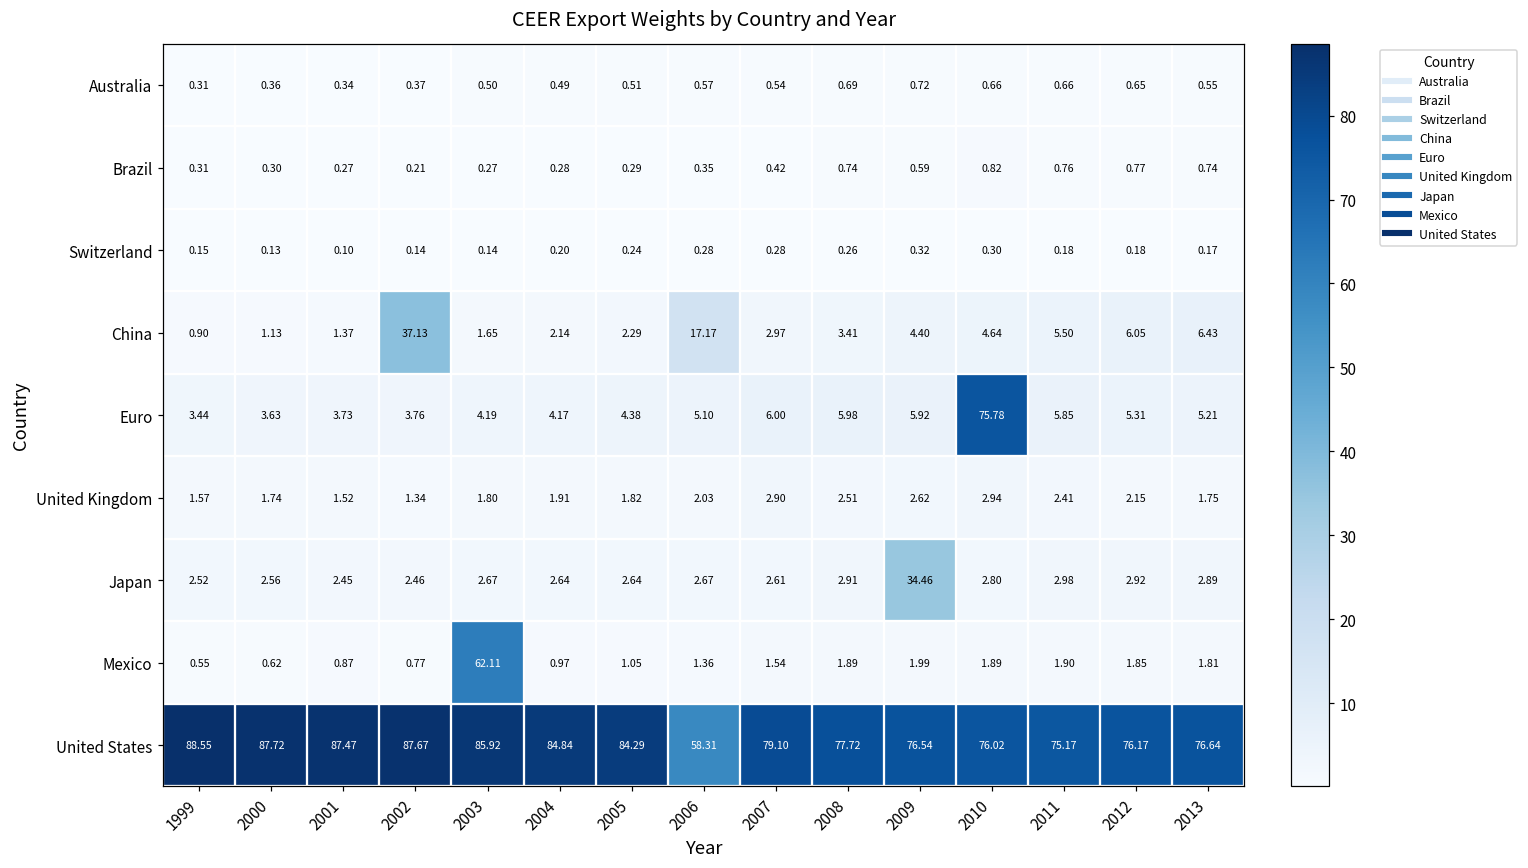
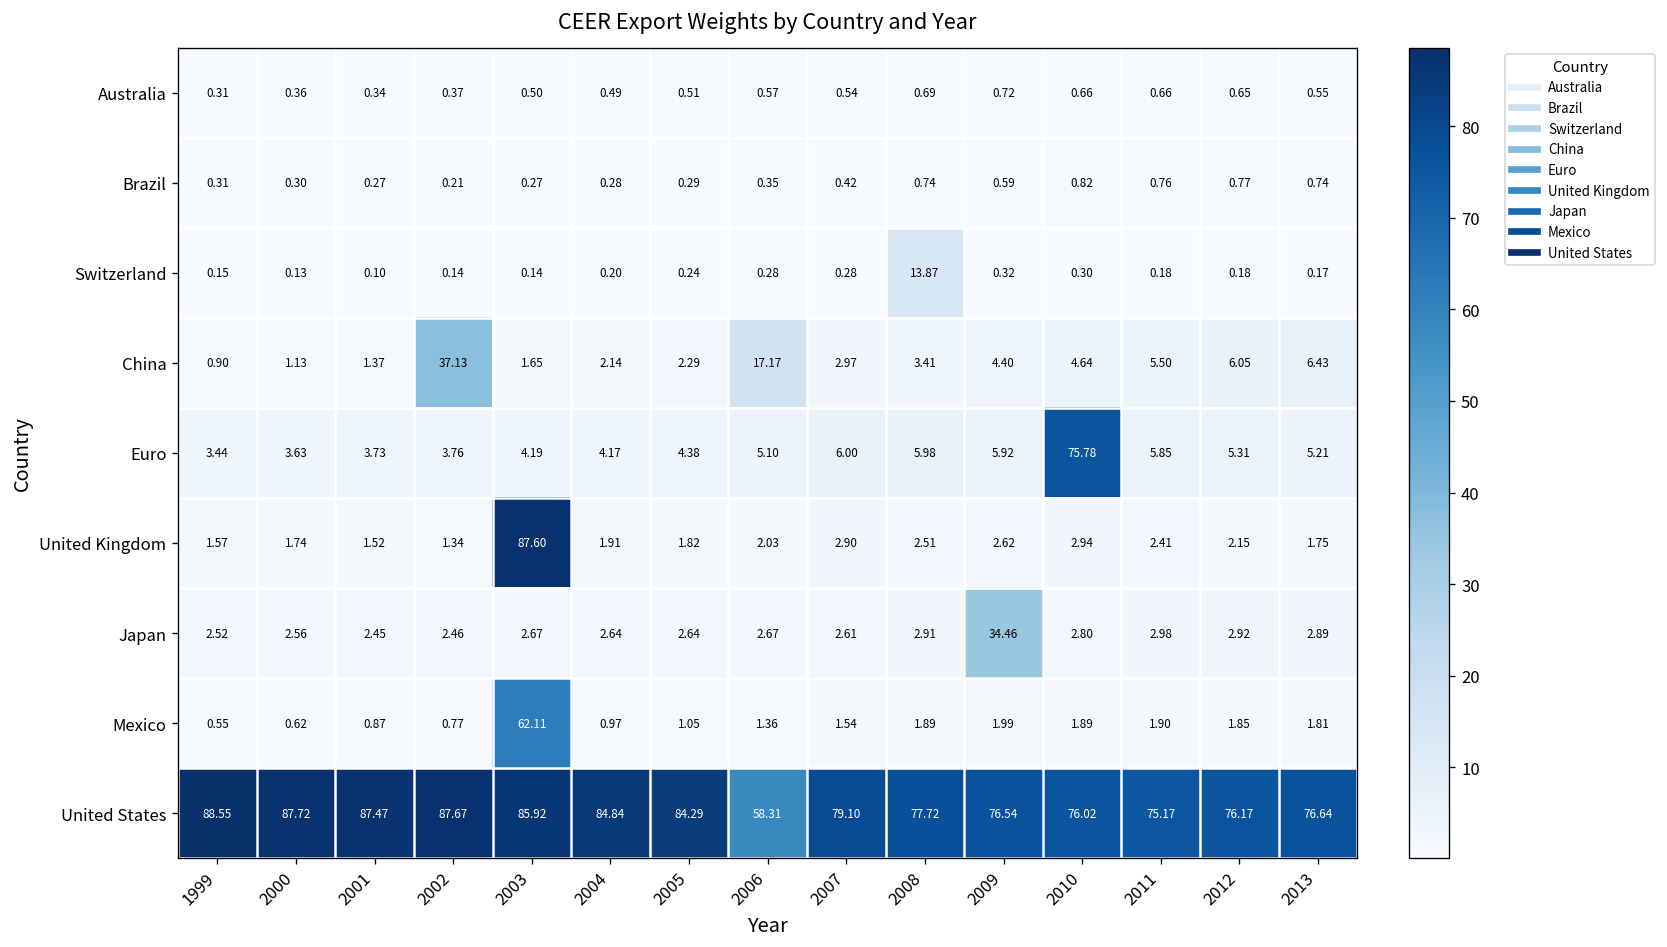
  {
    "Australia": {
      "1999": 0.31,
      "2000": 0.36,
      "2001": 0.34,
      "2002": 0.37,
      "2003": 0.50,
      "2004": 0.49,
      "2005": 0.51,
      "2006": 0.57,
      "2007": 0.54,
      "2008": 0.69,
      "2009": 0.72,
      "2010": 0.66,
      "2011": 0.66,
      "2012": 0.65,
      "2013": 0.55
    },
    "Brazil": {
      "1999": 0.31,
      "2000": 0.30,
      "2001": 0.27,
      "2002": 0.21,
      "2003": 0.27,
      "2004": 0.28,
      "2005": 0.29,
      "2006": 0.35,
      "2007": 0.42,
      "2008": 0.74,
      "2009": 0.59,
      "2010": 0.82,
      "2011": 0.76,
      "2012": 0.77,
      "2013": 0.74
    },
    "Switzerland": {
      "1999": 0.15,
      "2000": 0.13,
      "2001": 0.10,
      "2002": 0.14,
      "2003": 0.14,
      "2004": 0.20,
      "2005": 0.24,
      "2006": 0.28,
      "2007": 0.28,
-     "2008": 0.26,
+     "2008": 13.87,
      "2009": 0.32,
      "2010": 0.30,
      "2011": 0.18,
      "2012": 0.18,
      "2013": 0.17
    },
    "China": {
      "1999": 0.90,
      "2000": 1.13,
      "2001": 1.37,
      "2002": 37.13,
      "2003": 1.65,
      "2004": 2.14,
      "2005": 2.29,
      "2006": 17.17,
      "2007": 2.97,
      "2008": 3.41,
      "2009": 4.40,
      "2010": 4.64,
      "2011": 5.50,
      "2012": 6.05,
      "2013": 6.43
    },
    "Euro": {
      "1999": 3.44,
      "2000": 3.63,
      "2001": 3.73,
      "2002": 3.76,
      "2003": 4.19,
      "2004": 4.17,
      "2005": 4.38,
      "2006": 5.10,
      "2007": 6.00,
      "2008": 5.98,
      "2009": 5.92,
      "2010": 75.78,
      "2011": 5.85,
      "2012": 5.31,
      "2013": 5.21
    },
    "United Kingdom": {
      "1999": 1.57,
      "2000": 1.74,
      "2001": 1.52,
      "2002": 1.34,
-     "2003": 1.80,
+     "2003": 87.60,
      "2004": 1.91,
      "2005": 1.82,
      "2006": 2.03,
      "2007": 2.90,
      "2008": 2.51,
      "2009": 2.62,
      "2010": 2.94,
      "2011": 2.41,
      "2012": 2.15,
      "2013": 1.75
    },
    "Japan": {
      "1999": 2.52,
      "2000": 2.56,
      "2001": 2.45,
      "2002": 2.46,
      "2003": 2.67,
      "2004": 2.64,
      "2005": 2.64,
      "2006": 2.67,
      "2007": 2.61,
      "2008": 2.91,
      "2009": 34.46,
      "2010": 2.80,
      "2011": 2.98,
      "2012": 2.92,
      "2013": 2.89
    },
    "Mexico": {
      "1999": 0.55,
      "2000": 0.62,
      "2001": 0.87,
      "2002": 0.77,
      "2003": 62.11,
      "2004": 0.97,
      "2005": 1.05,
      "2006": 1.36,
      "2007": 1.54,
      "2008": 1.89,
      "2009": 1.99,
      "2010": 1.89,
      "2011": 1.90,
      "2012": 1.85,
      "2013": 1.81
    },
    "United States": {
      "1999": 88.55,
      "2000": 87.72,
      "2001": 87.47,
      "2002": 87.67,
      "2003": 85.92,
      "2004": 84.84,
      "2005": 84.29,
      "2006": 58.31,
      "2007": 79.10,
      "2008": 77.72,
      "2009": 76.54,
      "2010": 76.02,
      "2011": 75.17,
      "2012": 76.17,
      "2013": 76.64
    }
  }
